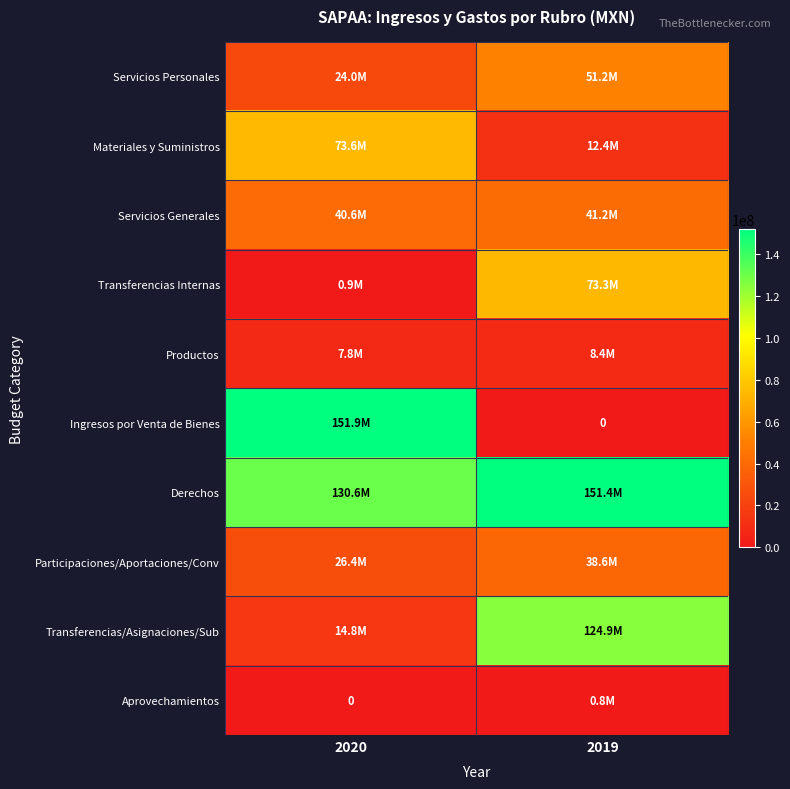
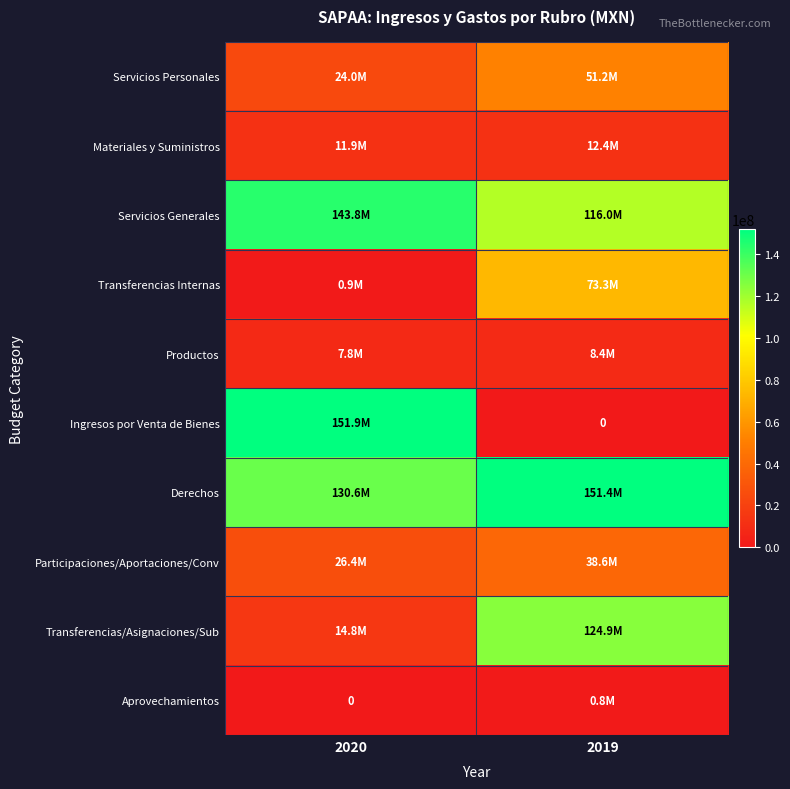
  {
    "Servicios Personales": {
      "2020": "24.0M",
      "2019": "51.2M"
    },
    "Materiales y Suministros": {
-     "2020": "73.6M",
+     "2020": "11.9M",
      "2019": "12.4M"
    },
    "Servicios Generales": {
-     "2020": "40.6M",
-     "2019": "41.2M"
+     "2020": "143.8M",
+     "2019": "116.0M"
    },
    "Transferencias Internas": {
      "2020": "0.9M",
      "2019": "73.3M"
    },
    "Productos": {
      "2020": "7.8M",
      "2019": "8.4M"
    },
    "Ingresos por Venta de Bienes": {
      "2020": "151.9M",
      "2019": "0"
    },
    "Derechos": {
      "2020": "130.6M",
      "2019": "151.4M"
    },
    "Participaciones/Aportaciones/Conv": {
      "2020": "26.4M",
      "2019": "38.6M"
    },
    "Transferencias/Asignaciones/Sub": {
      "2020": "14.8M",
      "2019": "124.9M"
    },
    "Aprovechamientos": {
      "2020": "0",
      "2019": "0.8M"
    }
  }
